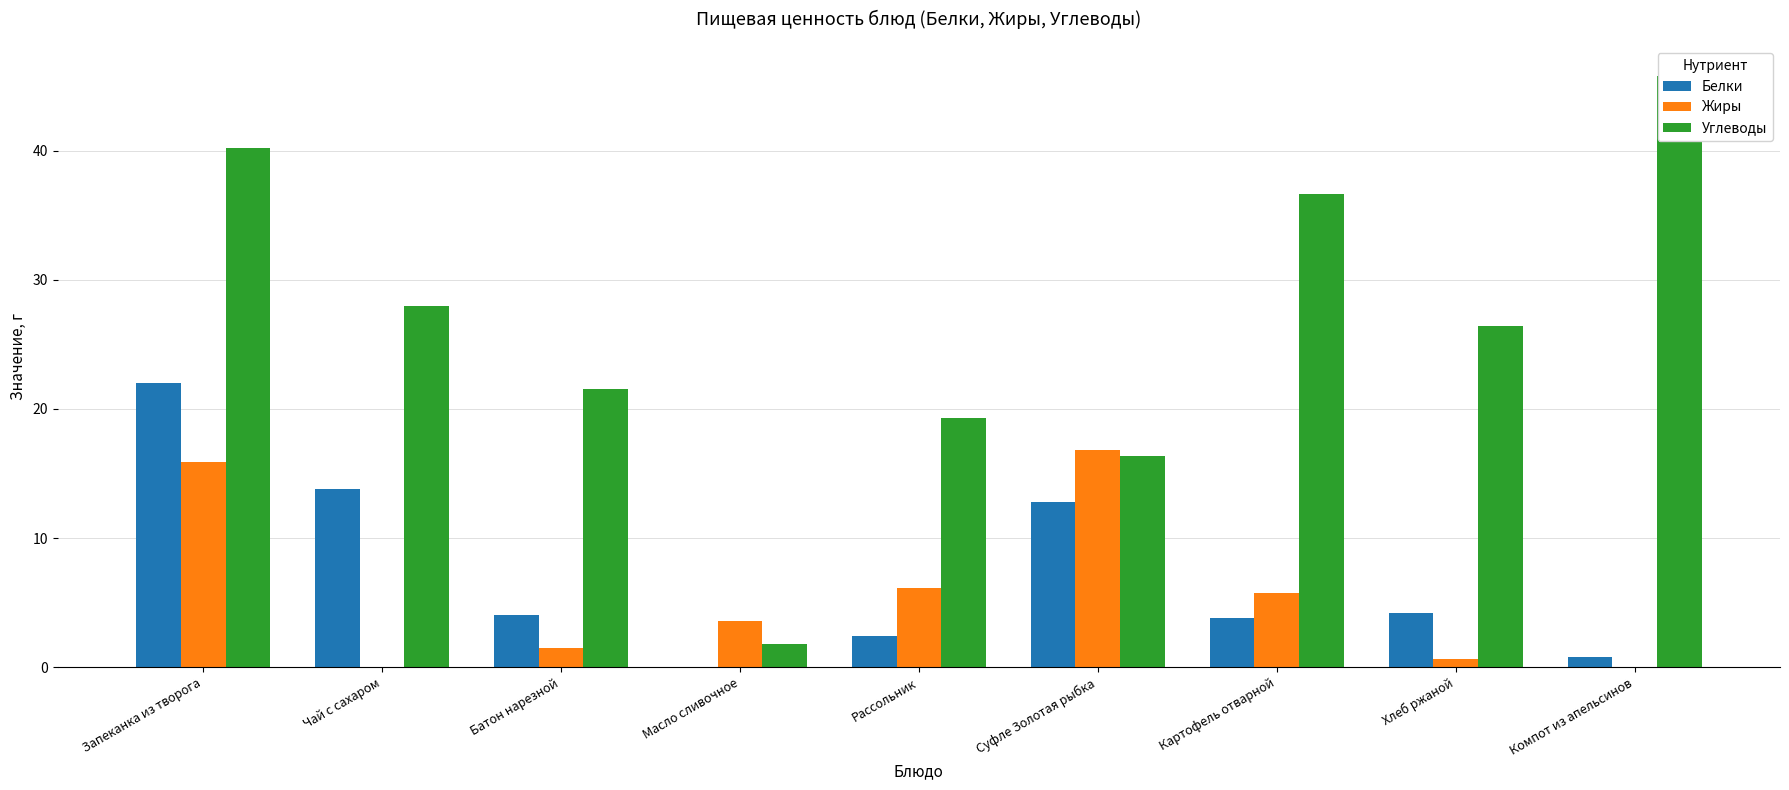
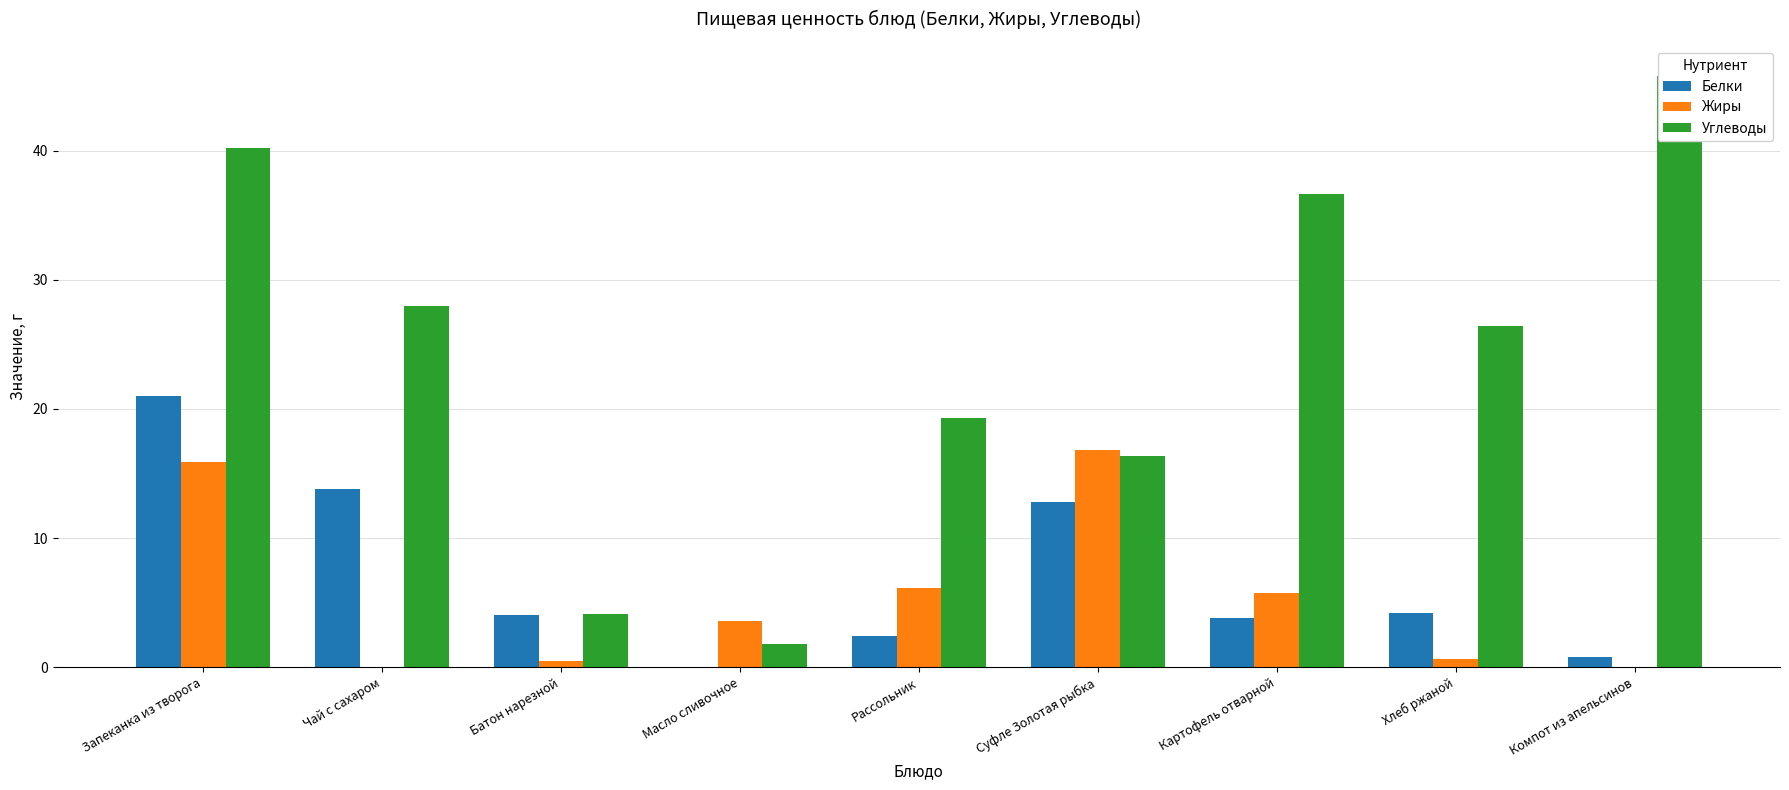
  {
    "Белки": {
-     "Запеканка из творога": 22,
+     "Запеканка из творога": 21,
      "Чай с сахаром": 13.8,
      "Батон нарезной": 4,
      "Рассольник": 2.4,
      "Суфле Золотая рыбка": 12.8,
      "Картофель отварной": 4,
      "Хлеб ржаной": 4.2,
      "Компот из апельсинов": 0.8
    },
    "Жиры": {
      "Запеканка из творога": 15.9,
-     "Батон нарезной": 1.5,
+     "Батон нарезной": 0.5,
      "Масло сливочное": 3.6,
      "Рассольник": 6.1,
      "Суфле Золотая рыбка": 16.8,
      "Картофель отварной": 5.8,
      "Хлеб ржаной": 0.6,
      "Компот из апельсинов": 0.0
    },
    "Углеводы": {
      "Запеканка из творога": 40.2,
      "Чай с сахаром": 28.0,
-     "Батон нарезной": 21.5,
+     "Батон нарезной": 4.1,
      "Масло сливочное": 1.8,
      "Рассольник": 19.3,
      "Суфле Золотая рыбка": 16.3,
      "Картофель отварной": 36.6,
      "Хлеб ржаной": 26.4
    }
  }
